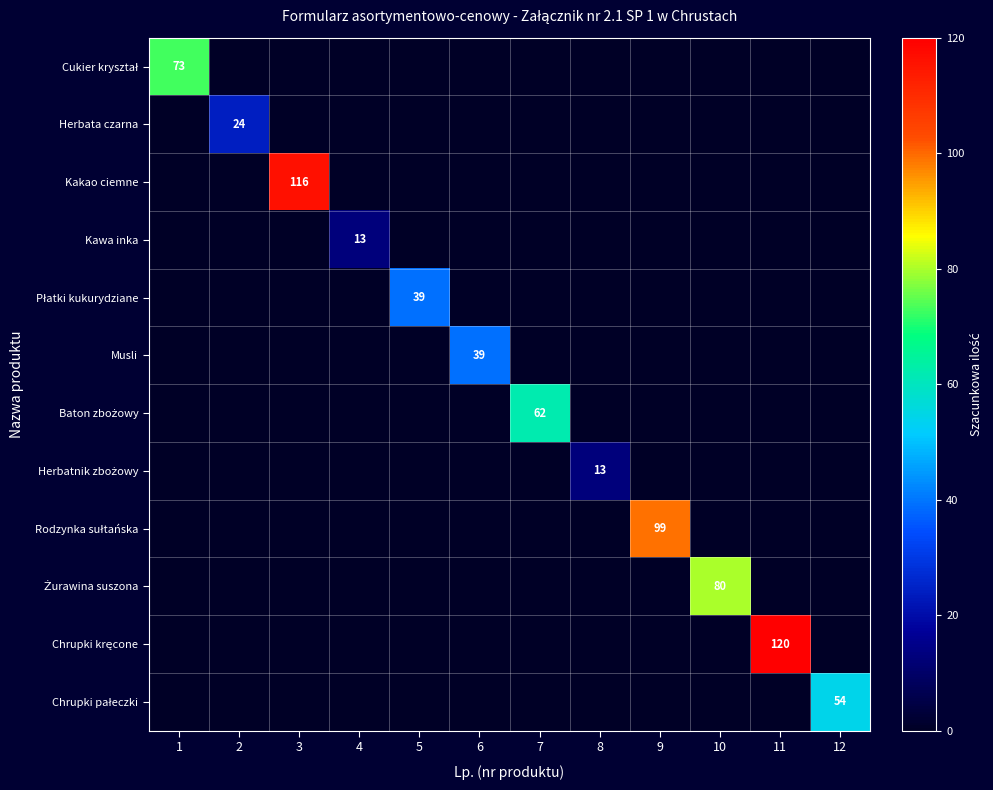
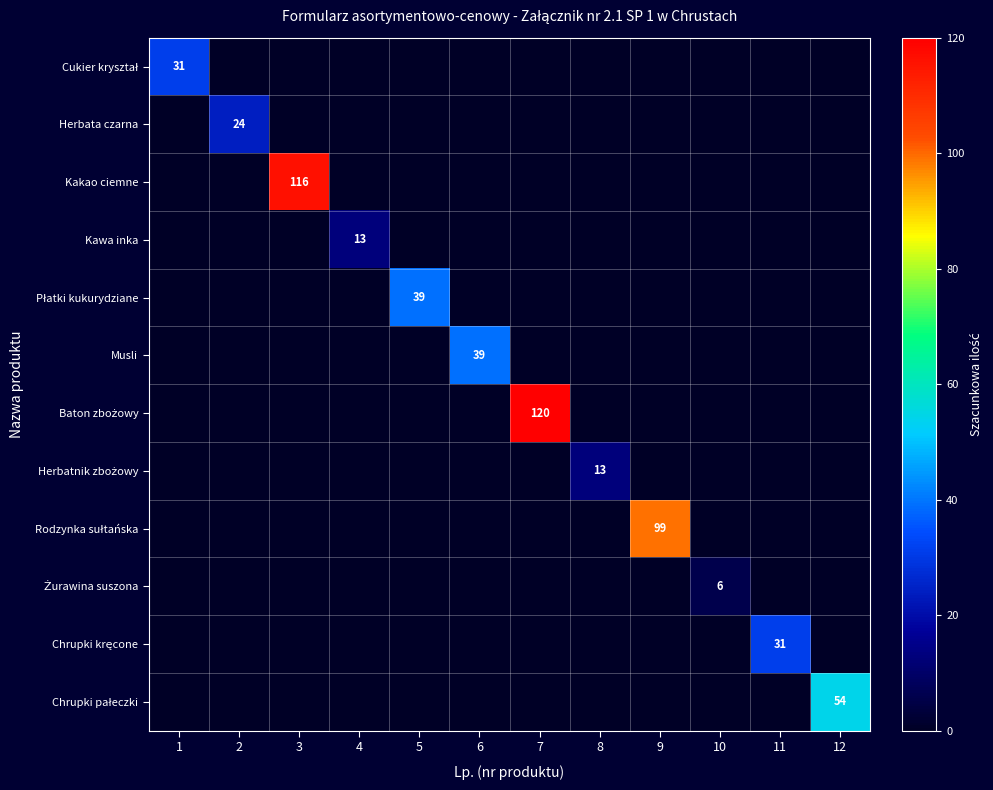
  {
    "Cukier kryształ": {
-     "1": 73
+     "1": 31
    },
    "Herbata czarna": {
      "2": 24
    },
    "Kakao ciemne": {
      "3": 116
    },
    "Kawa inka": {
      "4": 13
    },
    "Płatki kukurydziane": {
      "5": 39
    },
    "Musli": {
      "6": 39
    },
    "Baton zbożowy": {
-     "7": 62
+     "7": 120
    },
    "Herbatnik zbożowy": {
      "8": 13
    },
    "Rodzynka sułtańska": {
      "9": 99
    },
    "Żurawina suszona": {
-     "10": 80
+     "10": 6
    },
    "Chrupki kręcone": {
-     "11": 120
+     "11": 31
    },
    "Chrupki pałeczki": {
      "12": 54
    }
  }
